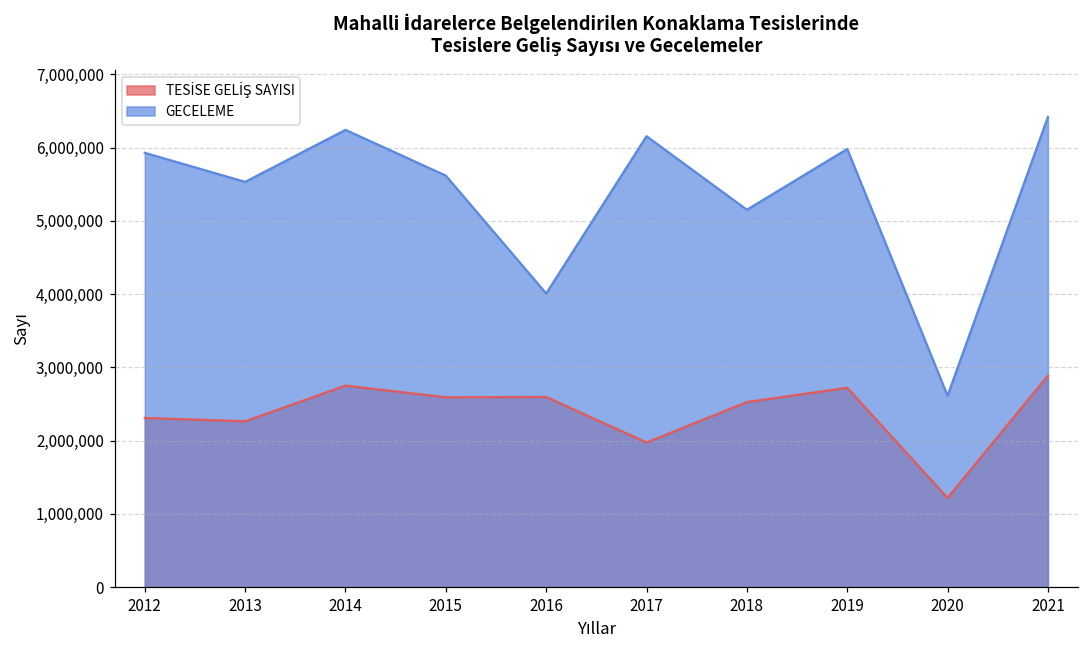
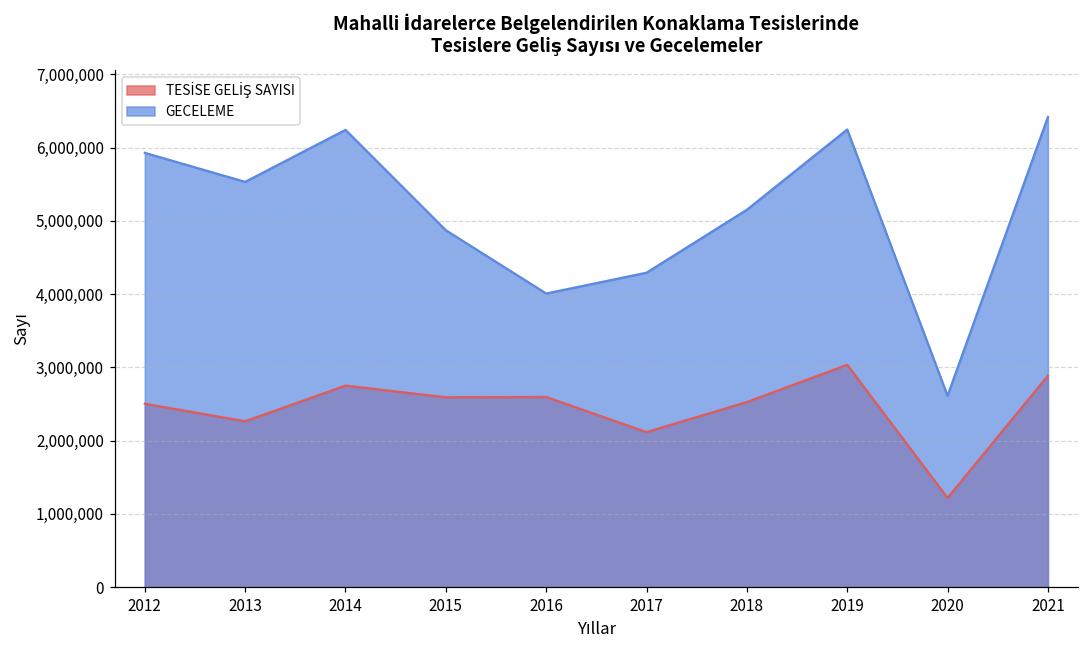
  {
    "TESİSE GELİŞ SAYISI": {
-     "2012": "2,300,000",
+     "2012": "2,500,000",
      "2013": "2,300,000",
      "2014": "2,800,000",
      "2015": "2,600,000",
      "2016": "2,600,000",
-     "2017": "2,000,000",
+     "2017": "2,100,000",
      "2018": "2,500,000",
-     "2019": "2,700,000",
+     "2019": "3,000,000",
      "2020": "1,200,000",
      "2021": "2,900,000"
    },
    "GECELEME": {
      "2012": "5,900,000",
      "2013": "5,500,000",
      "2014": "6,200,000",
-     "2015": "5,600,000",
+     "2015": "4,900,000",
      "2016": "4,000,000",
-     "2017": "6,200,000",
+     "2017": "4,300,000",
      "2018": "5,200,000",
-     "2019": "6,000,000",
+     "2019": "6,200,000",
      "2020": "2,600,000",
      "2021": "6,400,000"
    }
  }
